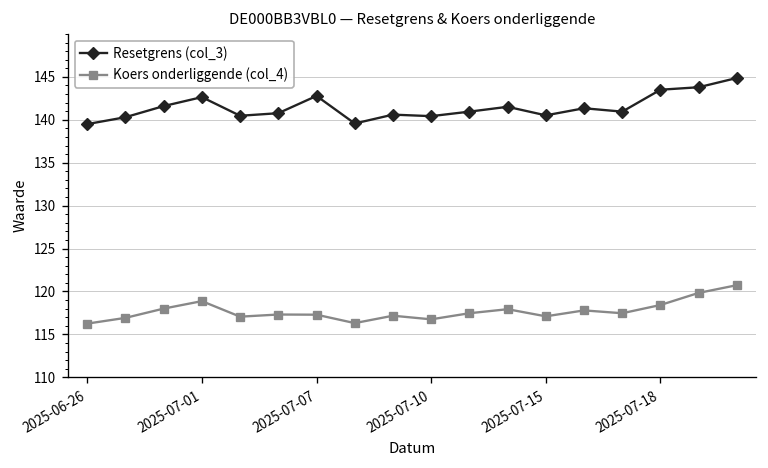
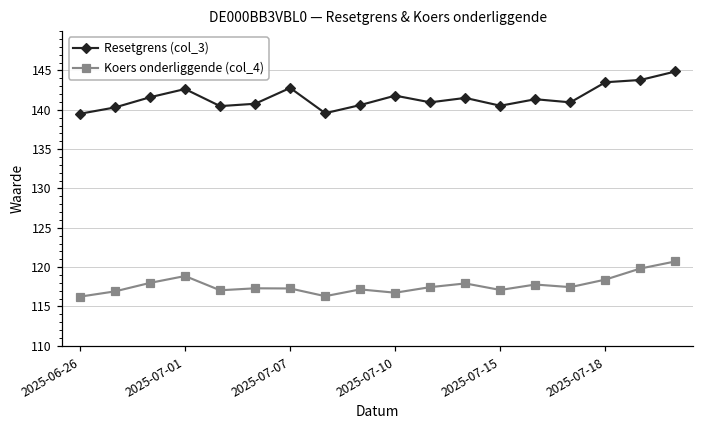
  {
    "Resetgrens (col_3)": {
      "2025-06-26": 140,
      "2025-07-01": 143,
      "2025-07-07": 143,
-     "2025-07-10": 140,
+     "2025-07-10": 142,
      "2025-07-15": 141,
      "2025-07-18": 144
    },
    "Koers onderliggende (col_4)": {
      "2025-06-26": 116,
      "2025-07-01": 119,
      "2025-07-07": 117,
      "2025-07-10": 117,
      "2025-07-15": 117,
      "2025-07-18": 118
    }
  }
